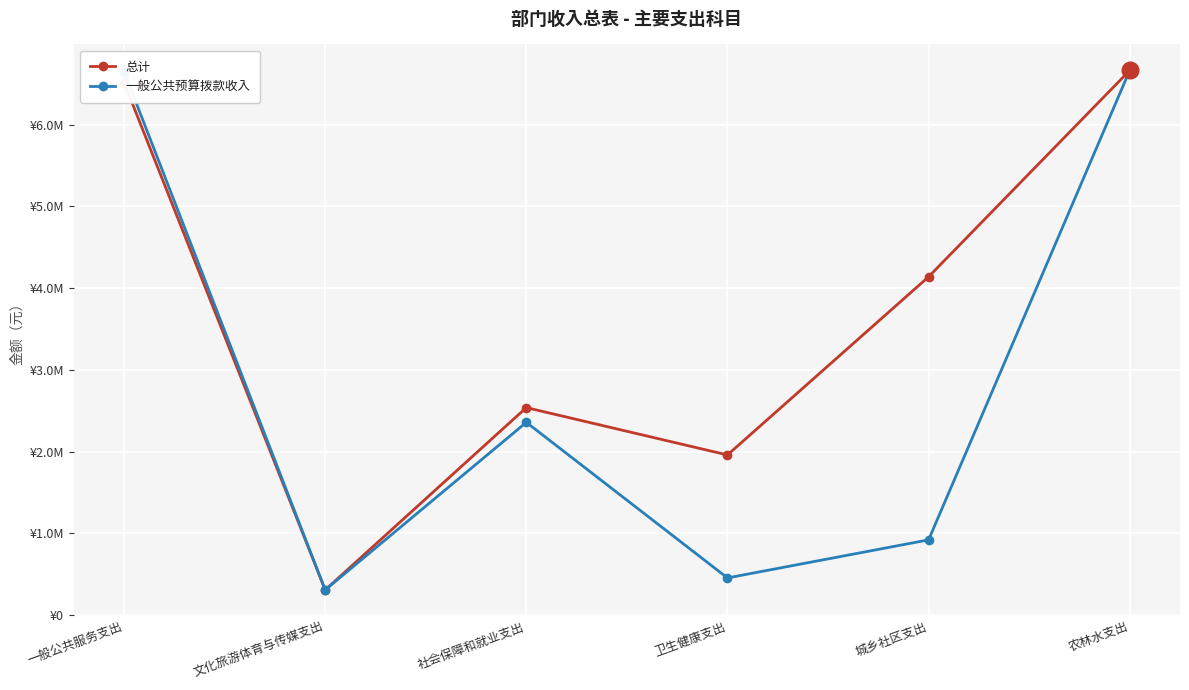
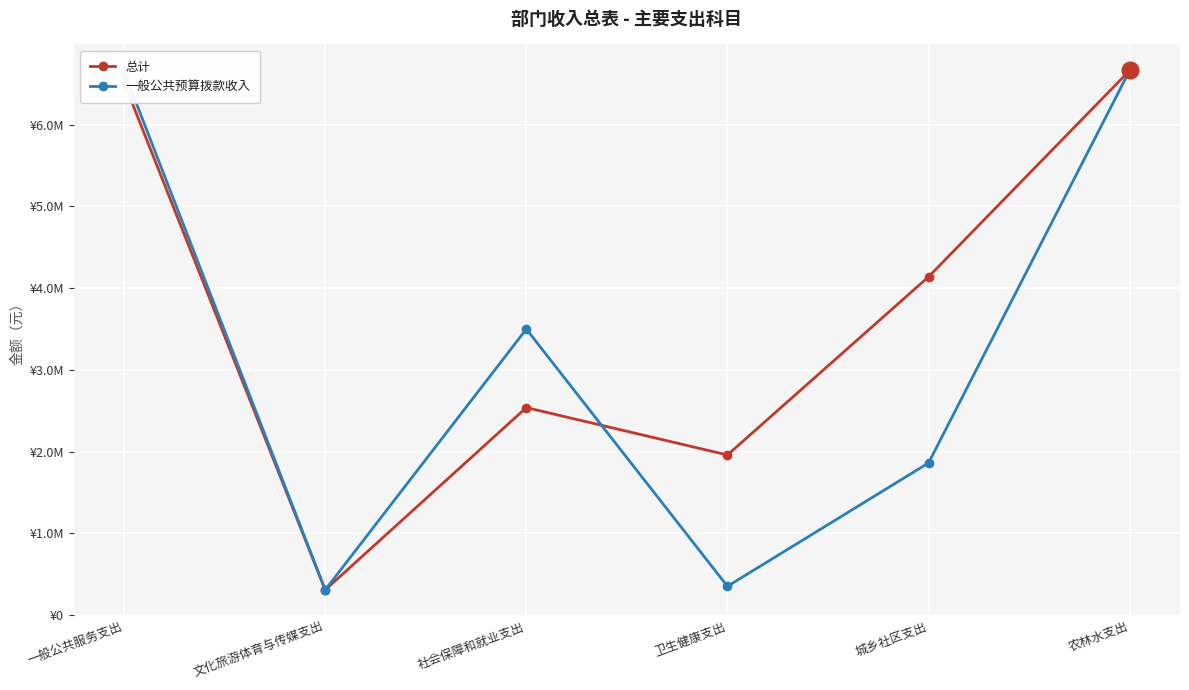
  {
    "一般公共预算拨款收入": {
-     "社会保障和就业支出": "¥2400000",
-     "卫生健康支出": "¥500000",
-     "城乡社区支出": "¥900000"
+     "社会保障和就业支出": "¥3500000",
+     "卫生健康支出": "¥400000",
+     "城乡社区支出": "¥1900000"
    }
  }
